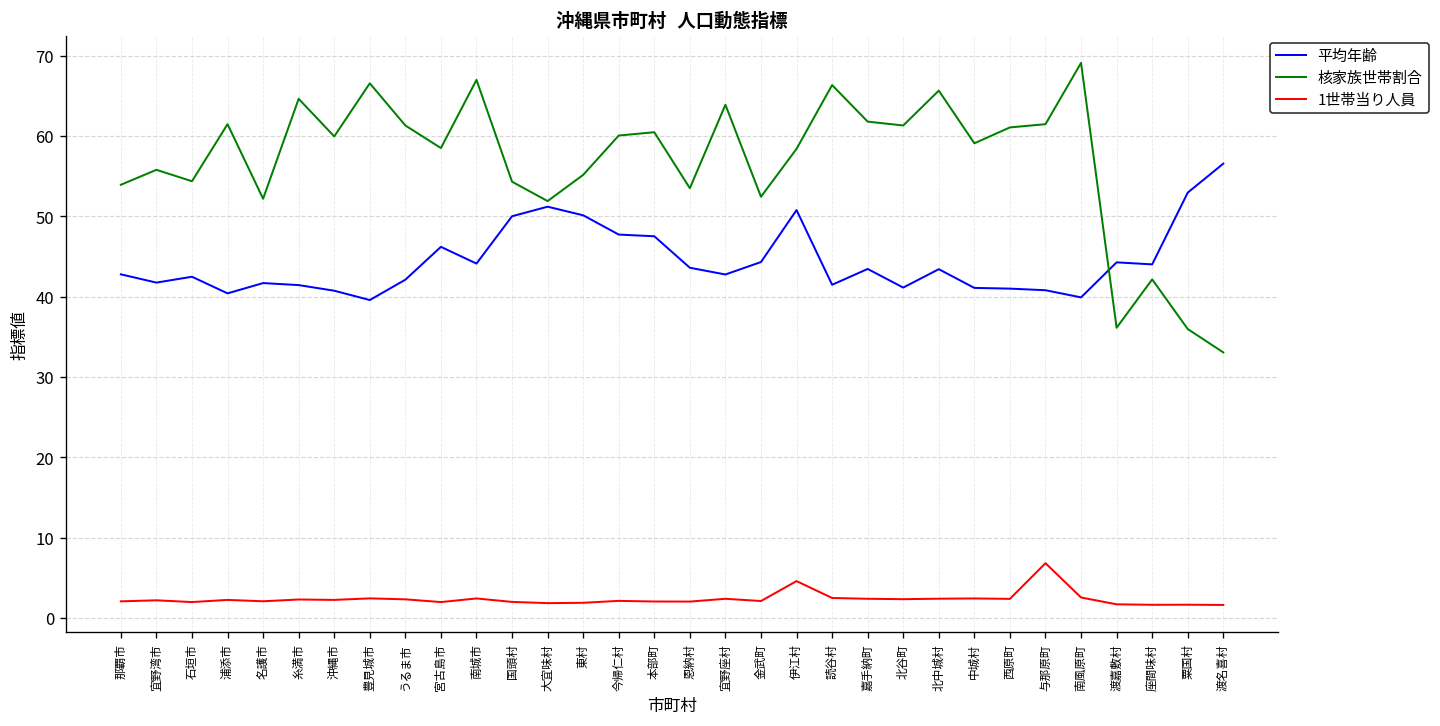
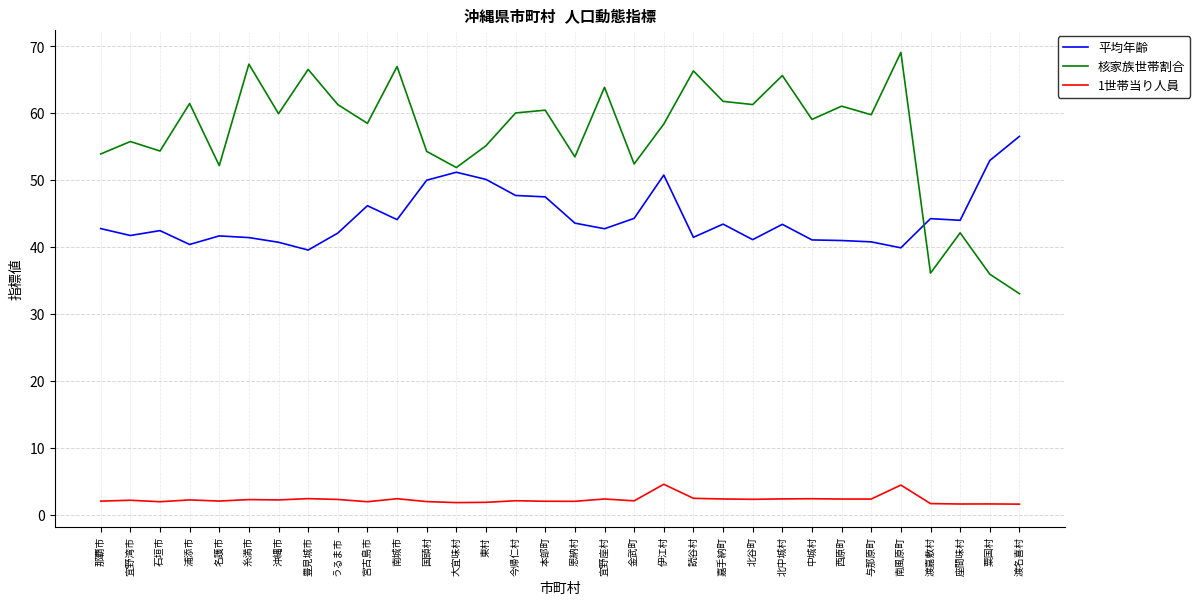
  {
    "平均年齢": {
      "那覇市": 43,
      "宜野湾市": 42,
      "石垣市": 42,
      "浦添市": 40,
      "名護市": 42,
      "糸満市": 41,
      "沖縄市": 41,
      "豊見城市": 40,
      "うるま市": 42,
      "宮古島市": 46,
      "南城市": 44,
      "国頭村": 50,
      "大宜味村": 51,
      "東村": 50,
      "今帰仁村": 48,
      "本部町": 48,
      "恩納村": 44,
      "宜野座村": 43,
      "金武町": 44,
      "伊江村": 51,
      "読谷村": 41,
      "嘉手納町": 43,
      "北谷町": 41,
      "北中城村": 43,
      "中城村": 41,
      "西原町": 41,
      "与那原町": 41,
      "南風原町": 40,
      "渡嘉敷村": 44,
      "座間味村": 44,
      "粟国村": 53,
      "渡名喜村": 57
    },
    "核家族世帯割合": {
      "那覇市": 54,
      "宜野湾市": 56,
      "石垣市": 54,
      "浦添市": 61,
      "名護市": 52,
-     "糸満市": 65,
+     "糸満市": 67,
      "沖縄市": 60,
      "豊見城市": 67,
      "うるま市": 61,
      "宮古島市": 59,
      "南城市": 67,
      "国頭村": 54,
      "大宜味村": 52,
      "東村": 55,
      "今帰仁村": 60,
      "本部町": 60,
      "恩納村": 54,
      "宜野座村": 64,
      "金武町": 52,
      "伊江村": 58,
      "読谷村": 66,
      "嘉手納町": 62,
      "北谷町": 61,
      "北中城村": 66,
      "中城村": 59,
      "西原町": 61,
-     "与那原町": 61,
+     "与那原町": 60,
      "南風原町": 69,
      "渡嘉敷村": 36,
      "座間味村": 42,
      "粟国村": 36,
      "渡名喜村": 33
    },
    "1世帯当り人員": {
      "那覇市": 2,
      "宜野湾市": 2,
      "石垣市": 2,
      "浦添市": 2,
      "名護市": 2,
      "糸満市": 2,
      "沖縄市": 2,
      "豊見城市": 2,
      "うるま市": 2,
      "宮古島市": 2,
      "南城市": 2,
      "国頭村": 2,
      "大宜味村": 2,
      "東村": 2,
      "今帰仁村": 2,
      "本部町": 2,
      "恩納村": 2,
      "宜野座村": 2,
      "金武町": 2,
      "伊江村": 5,
      "読谷村": 3,
      "嘉手納町": 2,
      "北谷町": 2,
      "北中城村": 2,
      "中城村": 2,
      "西原町": 2,
-     "与那原町": 7,
-     "南風原町": 3,
+     "与那原町": 2,
+     "南風原町": 4,
      "渡嘉敷村": 2,
      "座間味村": 2,
      "粟国村": 2,
      "渡名喜村": 2
    }
  }
